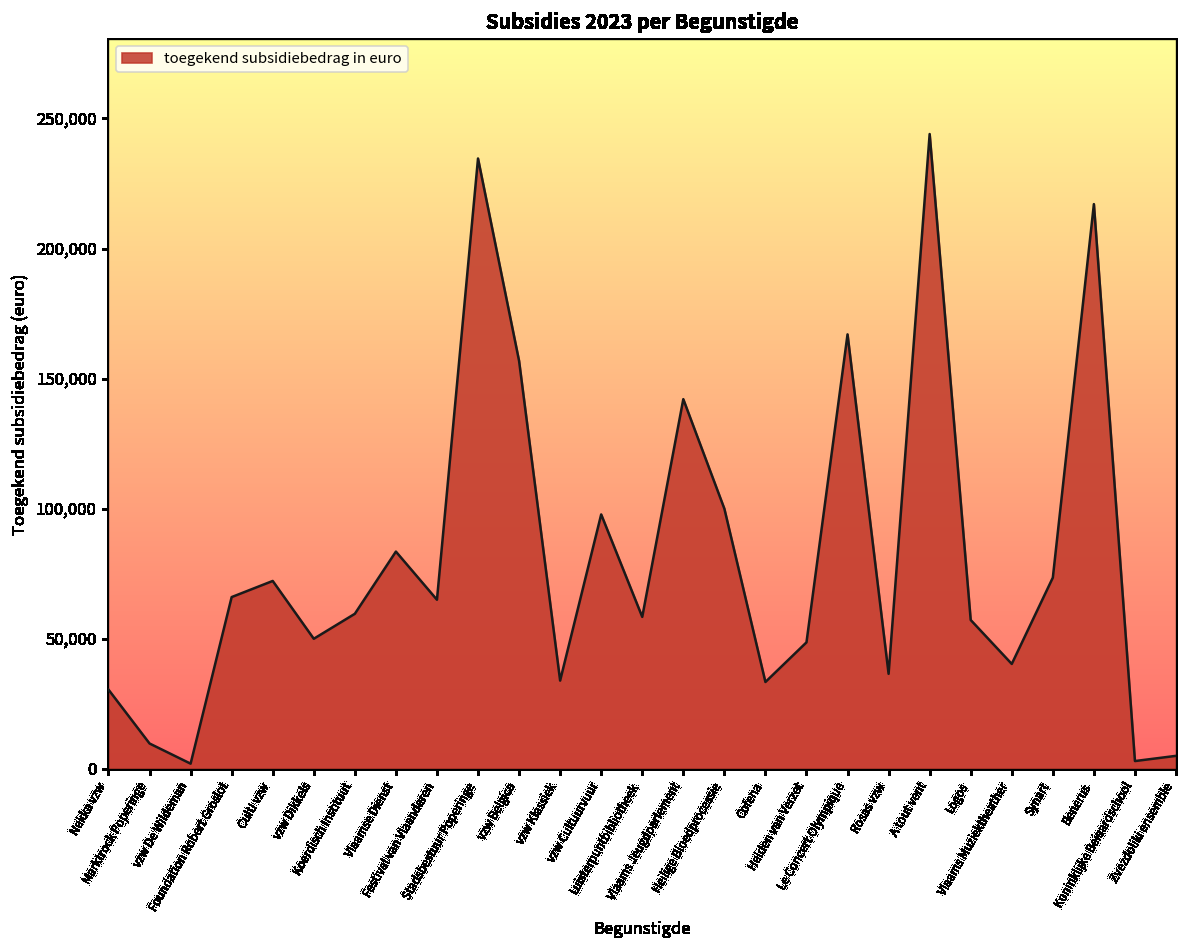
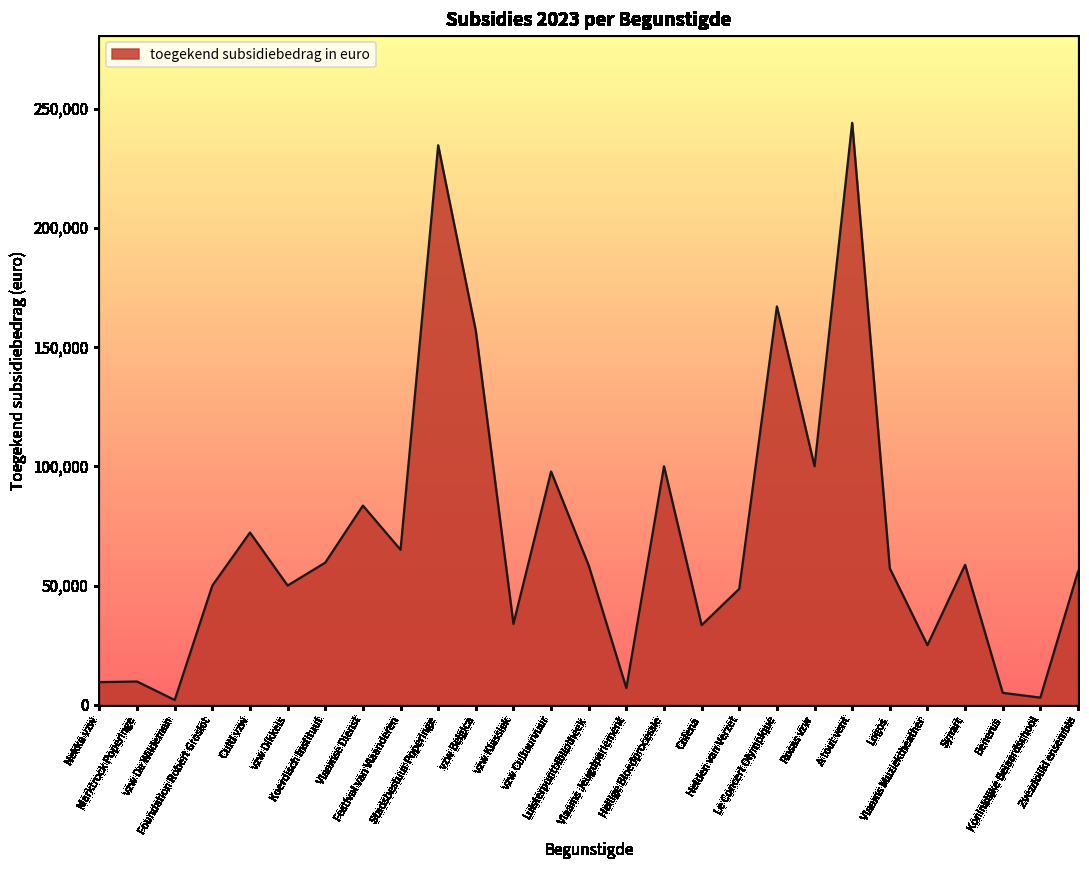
  {
-   "Nekka vzw": "30,000",
+   "Nekka vzw": "10,000",
    "Marktrock Poperinge": "10,000",
    "vzw De Wildeman": "2,000",
-   "Foundation Robert Groslot": "66,000",
+   "Foundation Robert Groslot": "50,000",
    "Cult! vzw": "72,000",
    "vzw Dikkels": "50,000",
    "Koerdisch Instituut": "60,000",
    "Vlaamse Dienst": "84,000",
    "Festival van Vlaanderen": "65,000",
    "Stadsbestuur Poperinge": "235,000",
    "vzw Belgica": "157,000",
    "vzw Klassiek": "34,000",
    "vzw Cultuurvuur": "98,000",
    "Luisterpuntbibliotheek": "58,000",
-   "Vlaams Jeugdparlement": "142,000",
+   "Vlaams Jeugdparlement": "7,000",
    "Heilige Bloedprocessie": "100,000",
    "Cofena": "33,000",
    "Helden van Verzet": "49,000",
    "Le Concert Olympique": "167,000",
-   "Rosas vzw": "37,000",
+   "Rosas vzw": "100,000",
    "A tout vent": "244,000",
    "Logos": "57,000",
-   "Vlaams Muziektheather": "40,000",
-   "Synart": "74,000",
-   "Benerus": "217,000",
+   "Vlaams Muziektheather": "25,000",
+   "Synart": "59,000",
+   "Benerus": "5,000",
    "Koninklijke Beiaardschool": "3,000",
-   "Zvezdoliki ensemble": "5,000"
+   "Zvezdoliki ensemble": "56,000"
  }
